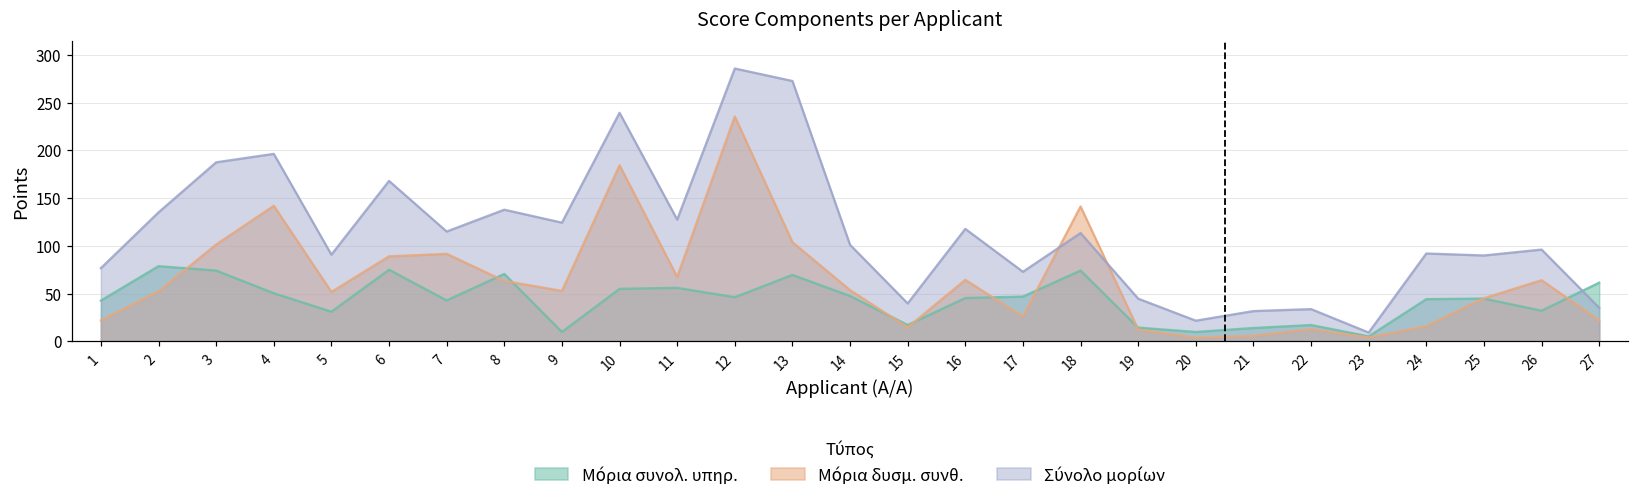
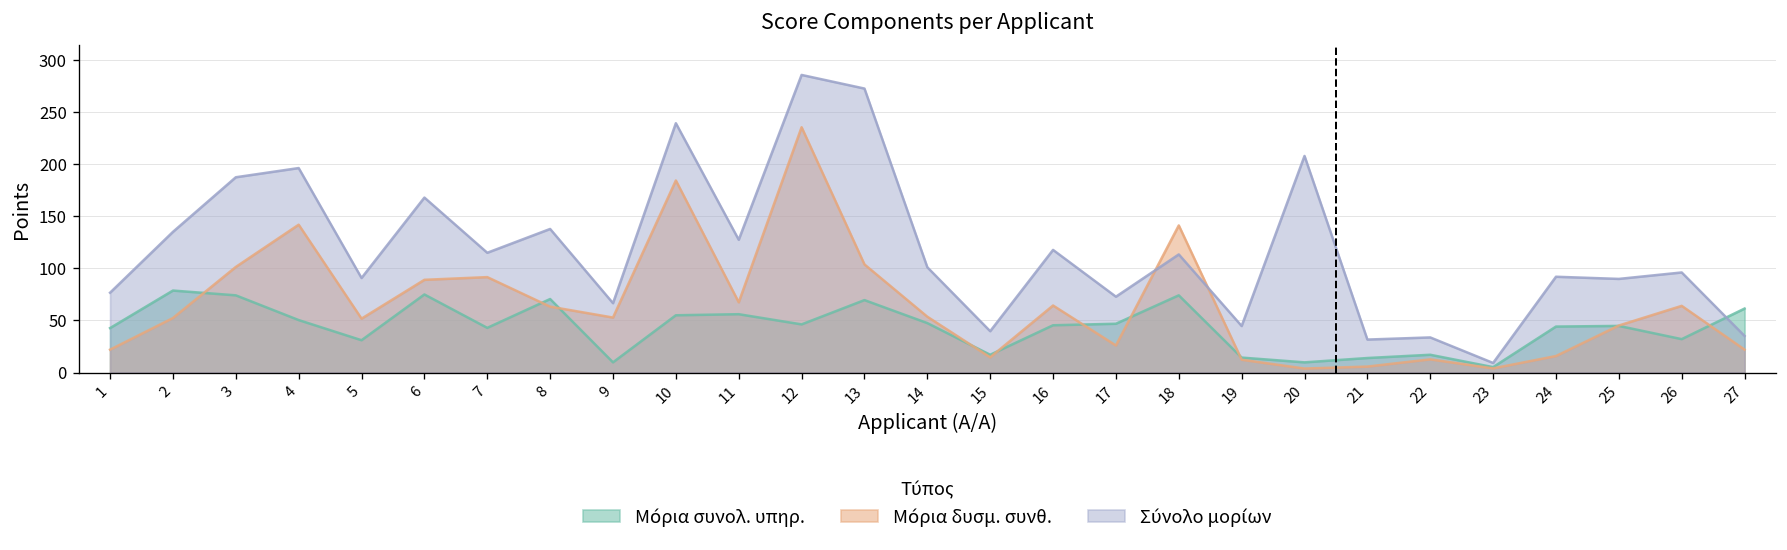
  {
    "Μόρια συνολ. υπηρ.": {
      "1": 40,
      "2": 80,
      "3": 70,
      "4": 50,
      "5": 30,
      "6": 80,
      "7": 40,
      "8": 70,
      "9": 10,
      "10": 60,
      "11": 60,
      "12": 50,
      "13": 70,
      "14": 50,
      "16": 50,
      "17": 50,
      "18": 70,
      "20": 10,
      "21": 10,
      "22": 20,
      "24": 40,
      "26": 30,
      "27": 60
    },
    "Μόρια δυσμ. συνθ.": {
      "1": 20,
      "2": 50,
      "3": 100,
      "4": 140,
      "5": 50,
      "6": 90,
      "7": 90,
      "8": 60,
      "9": 50,
      "10": 180,
      "11": 70,
      "12": 240,
      "13": 100,
      "14": 50,
      "16": 60,
      "17": 30,
      "18": 140,
      "20": 0,
      "21": 10,
      "22": 10,
      "24": 20,
      "26": 60,
      "27": 20
    },
    "Σύνολο μορίων": {
      "1": 80,
      "2": 140,
      "3": 190,
      "4": 200,
      "5": 90,
      "6": 170,
      "7": 120,
      "8": 140,
-     "9": 120,
+     "9": 70,
      "10": 240,
      "11": 130,
      "12": 290,
      "13": 270,
      "14": 100,
      "15": 40,
      "16": 120,
      "17": 70,
      "18": 110,
      "19": 40,
-     "20": 20,
+     "20": 210,
      "21": 30,
      "22": 30,
      "23": 10,
      "24": 90,
      "25": 90,
      "26": 100,
      "27": 40
    }
  }
